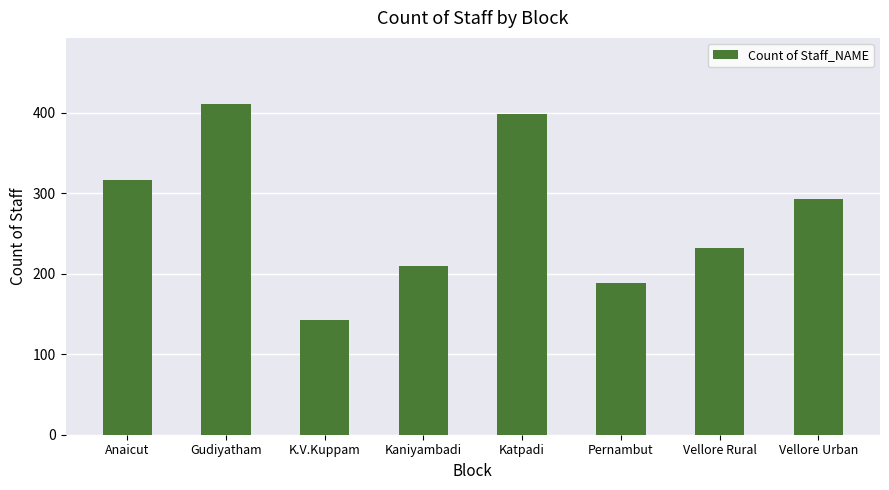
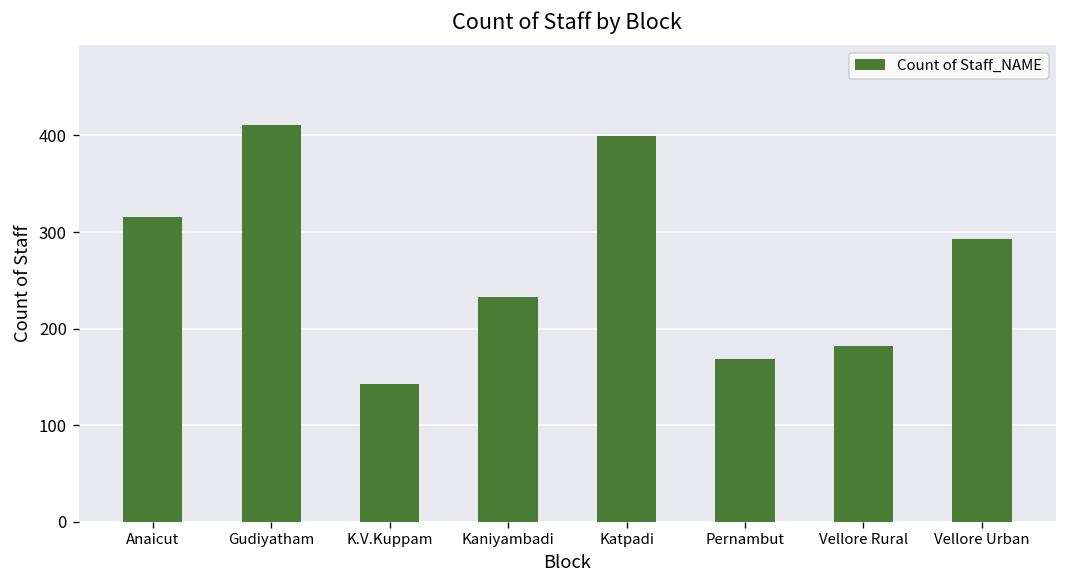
  {
    "Anaicut": 320,
    "Gudiyatham": 410,
    "K.V.Kuppam": 140,
-   "Kaniyambadi": 210,
+   "Kaniyambadi": 230,
    "Katpadi": 400,
-   "Pernambut": 190,
-   "Vellore Rural": 230,
+   "Pernambut": 170,
+   "Vellore Rural": 180,
    "Vellore Urban": 290
  }
